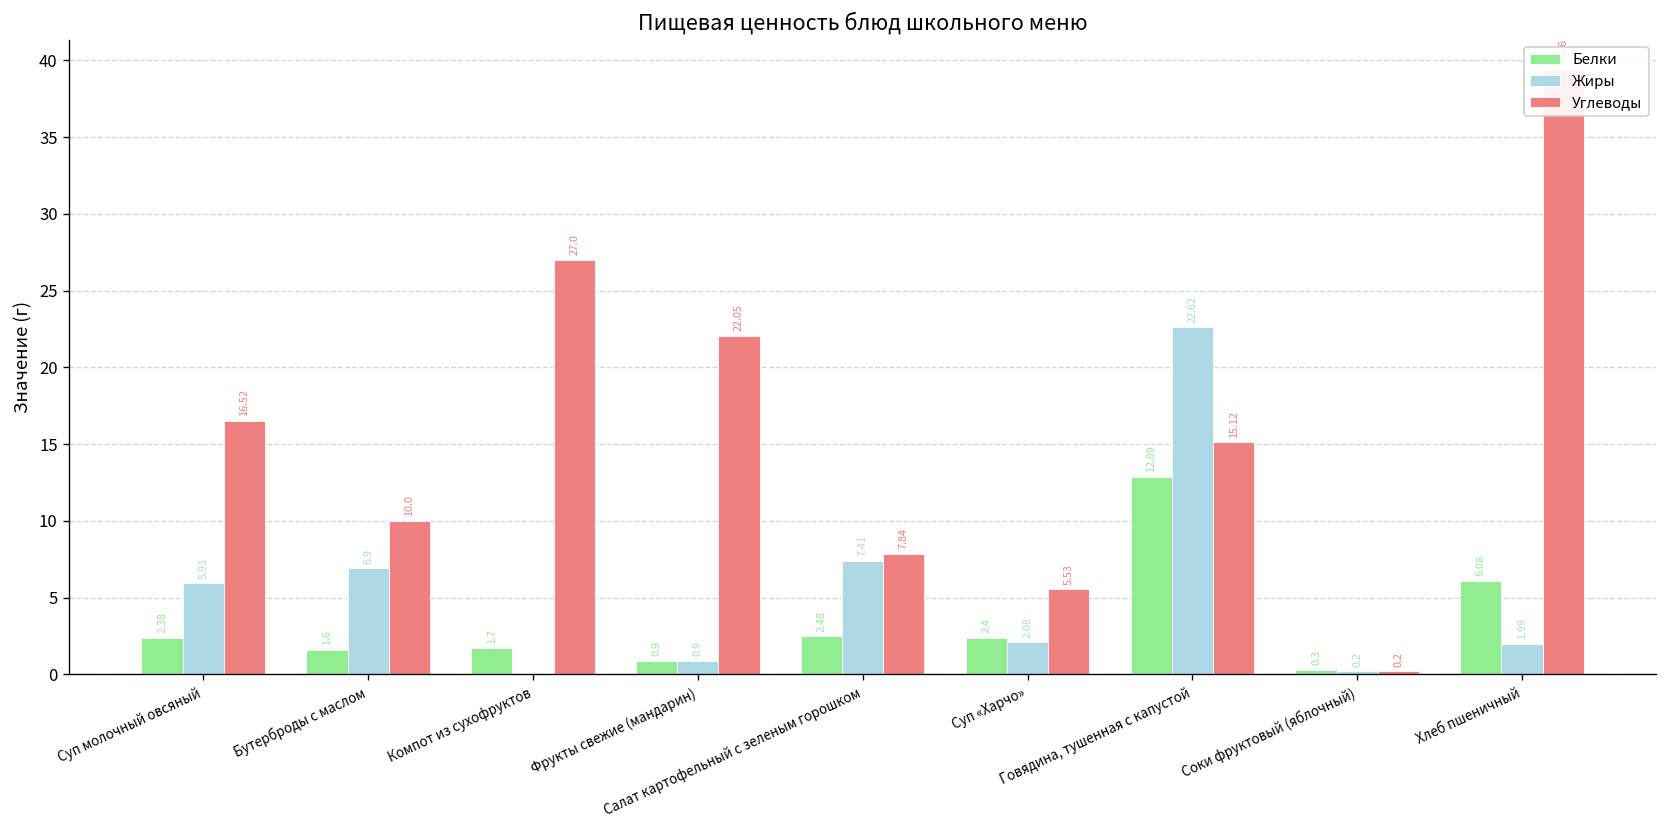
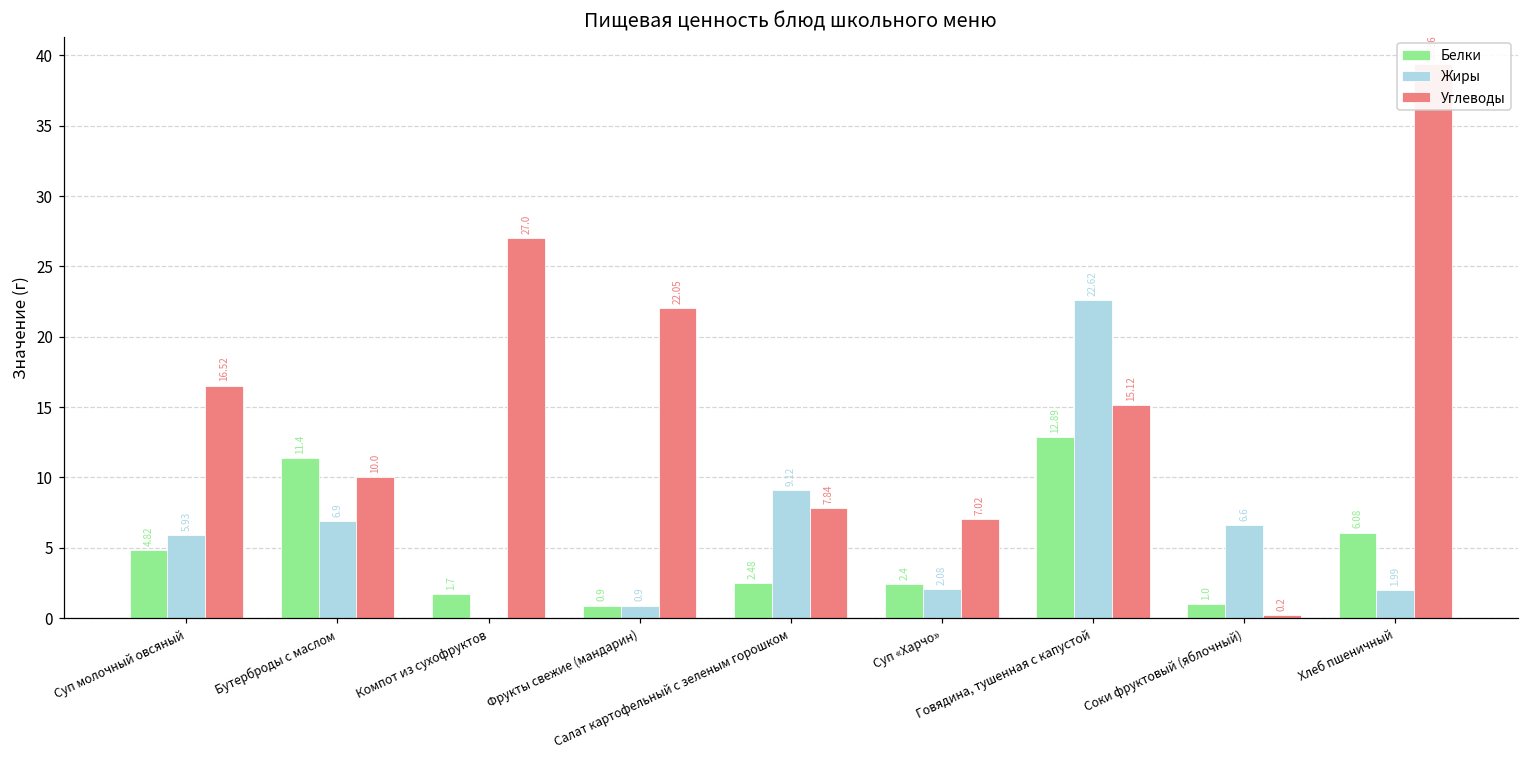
  {
    "Белки": {
-     "Суп молочный овсяный": 2.38,
-     "Бутерброды с маслом": 1.6,
+     "Суп молочный овсяный": 4.82,
+     "Бутерброды с маслом": 11.4,
      "Компот из сухофруктов": 1.7,
      "Фрукты свежие (мандарин)": 0.9,
      "Салат картофельный с зеленым горошком": 2.48,
      "Суп «Харчо»": 2.4,
      "Говядина, тушенная с капустой": 12.89,
-     "Соки фруктовый (яблочный)": 0.3,
+     "Соки фруктовый (яблочный)": 1.0,
      "Хлеб пшеничный": 6.08
    },
    "Жиры": {
      "Суп молочный овсяный": 5.93,
      "Бутерброды с маслом": 6.9,
      "Фрукты свежие (мандарин)": 0.9,
-     "Салат картофельный с зеленым горошком": 7.41,
+     "Салат картофельный с зеленым горошком": 9.12,
      "Суп «Харчо»": 2.08,
      "Говядина, тушенная с капустой": 22.62,
-     "Соки фруктовый (яблочный)": 0.2,
+     "Соки фруктовый (яблочный)": 6.6,
      "Хлеб пшеничный": 1.99
    },
    "Углеводы": {
      "Суп молочный овсяный": 16.52,
      "Бутерброды с маслом": 10.0,
      "Компот из сухофруктов": 27.0,
      "Фрукты свежие (мандарин)": 22.05,
      "Салат картофельный с зеленым горошком": 7.84,
-     "Суп «Харчо»": 5.53,
+     "Суп «Харчо»": 7.02,
      "Говядина, тушенная с капустой": 15.12,
      "Соки фруктовый (яблочный)": 0.2
    }
  }
